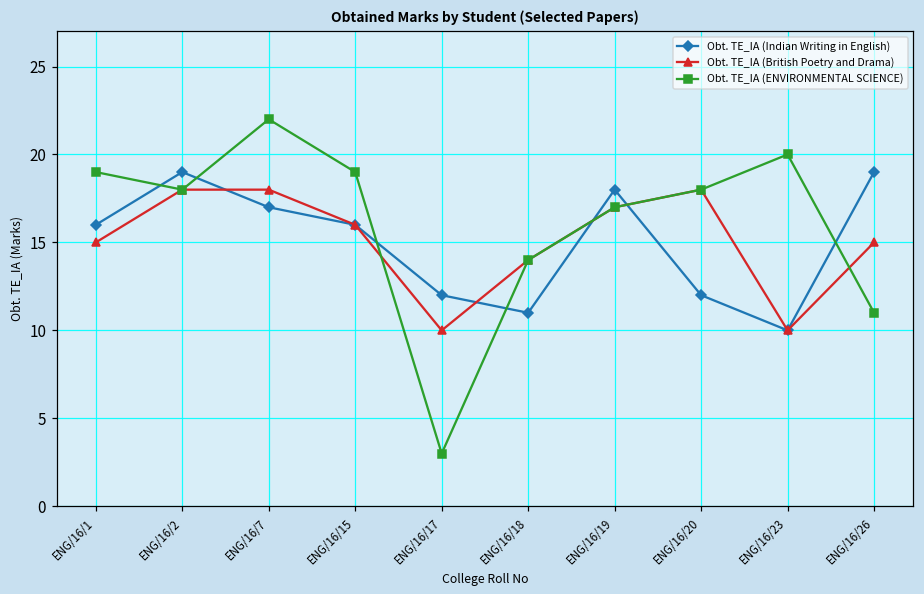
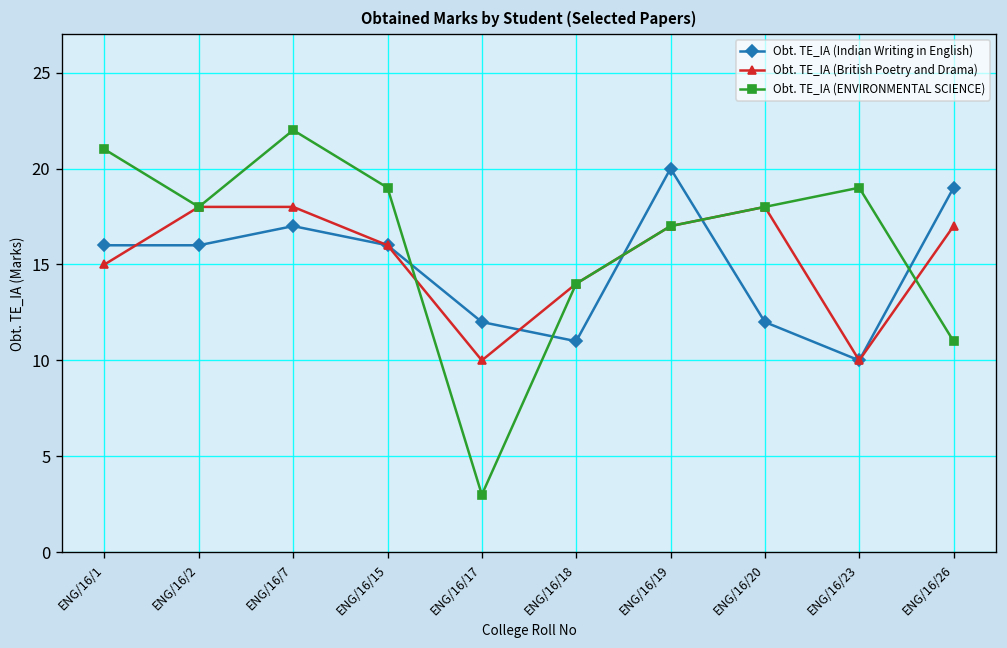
  {
    "Obt. TE_IA (Indian Writing in English)": {
      "ENG/16/1": 16,
-     "ENG/16/2": 19,
+     "ENG/16/2": 16,
      "ENG/16/7": 17,
      "ENG/16/17": 12,
      "ENG/16/18": 11,
-     "ENG/16/19": 18,
+     "ENG/16/19": 20,
      "ENG/16/20": 12,
      "ENG/16/26": 19
    },
    "Obt. TE_IA (British Poetry and Drama)": {
      "ENG/16/1": 15,
      "ENG/16/7": 18,
      "ENG/16/17": 10,
-     "ENG/16/26": 15
+     "ENG/16/26": 17
    },
    "Obt. TE_IA (ENVIRONMENTAL SCIENCE)": {
-     "ENG/16/1": 19,
+     "ENG/16/1": 21,
      "ENG/16/7": 22,
      "ENG/16/15": 19,
      "ENG/16/17": 3,
-     "ENG/16/23": 20,
+     "ENG/16/23": 19,
      "ENG/16/26": 11
    }
  }
